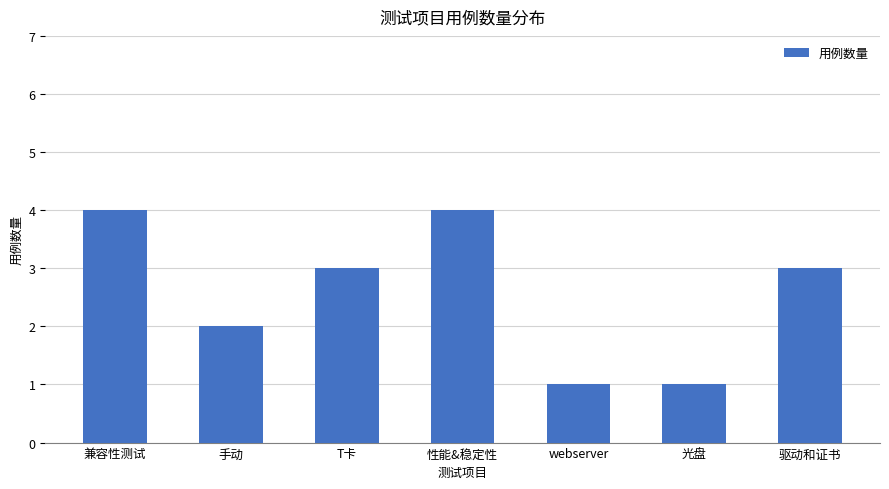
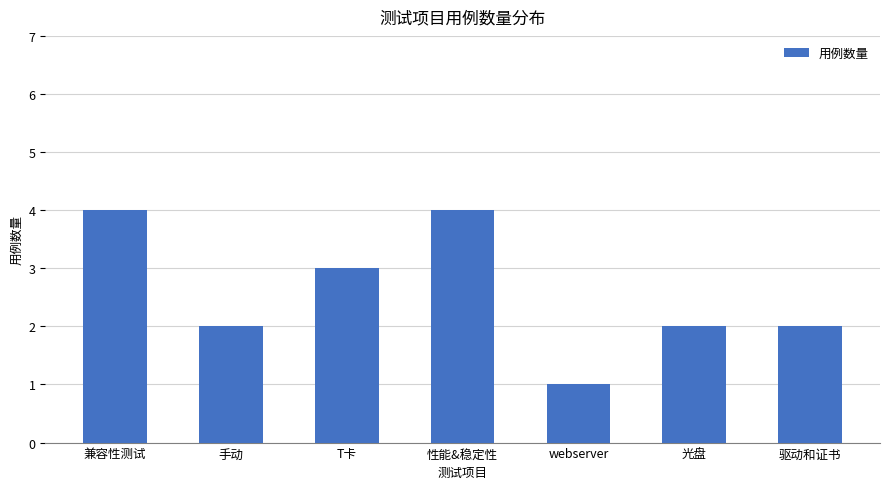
  {
    "兼容性测试": 4,
    "手动": 2,
    "T卡": 3,
    "性能&稳定性": 4,
    "webserver": 1,
-   "光盘": 1,
-   "驱动和证书": 3
+   "光盘": 2,
+   "驱动和证书": 2
  }
